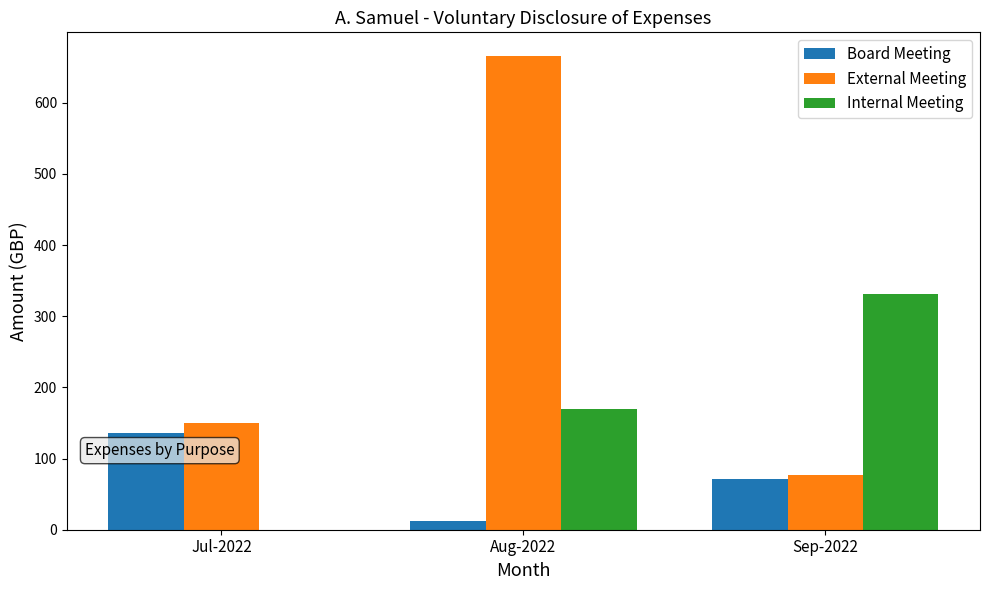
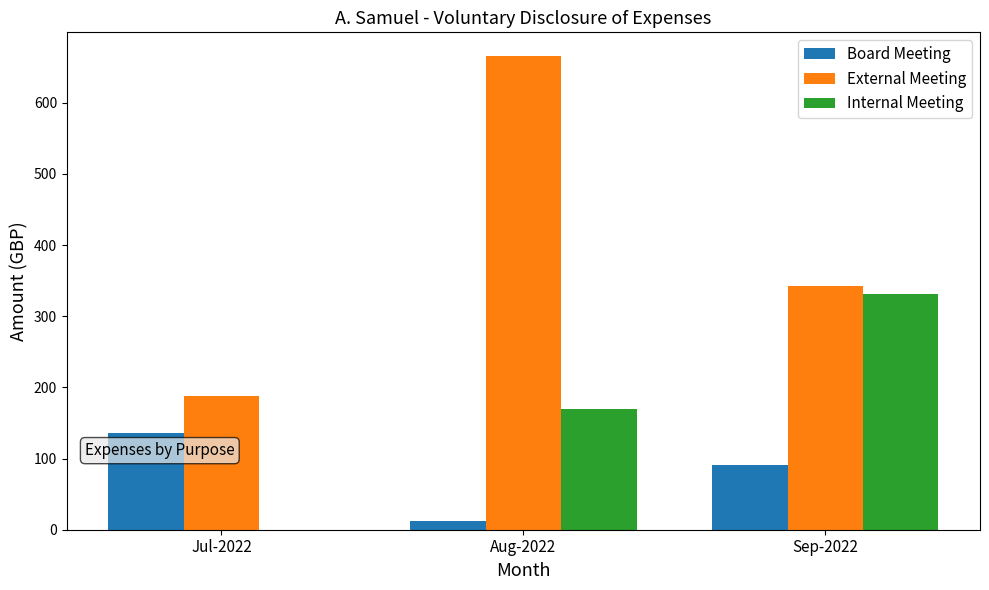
  {
    "Board Meeting": {
      "Jul-2022": 140,
      "Aug-2022": 10,
-     "Sep-2022": 70
+     "Sep-2022": 90
    },
    "External Meeting": {
-     "Jul-2022": 150,
+     "Jul-2022": 190,
      "Aug-2022": 670,
-     "Sep-2022": 80
+     "Sep-2022": 340
    },
    "Internal Meeting": {
      "Jul-2022": 0,
      "Aug-2022": 170,
      "Sep-2022": 330
    }
  }
